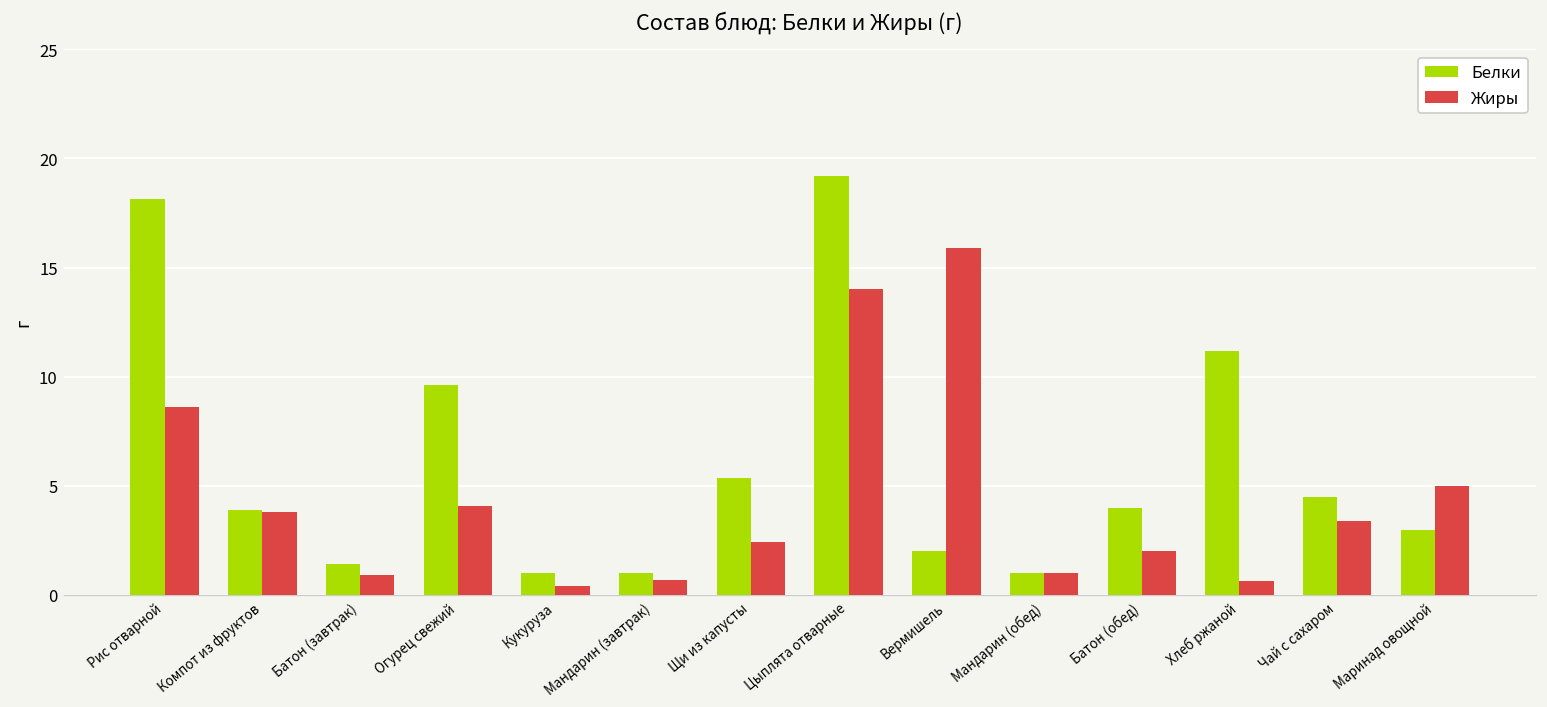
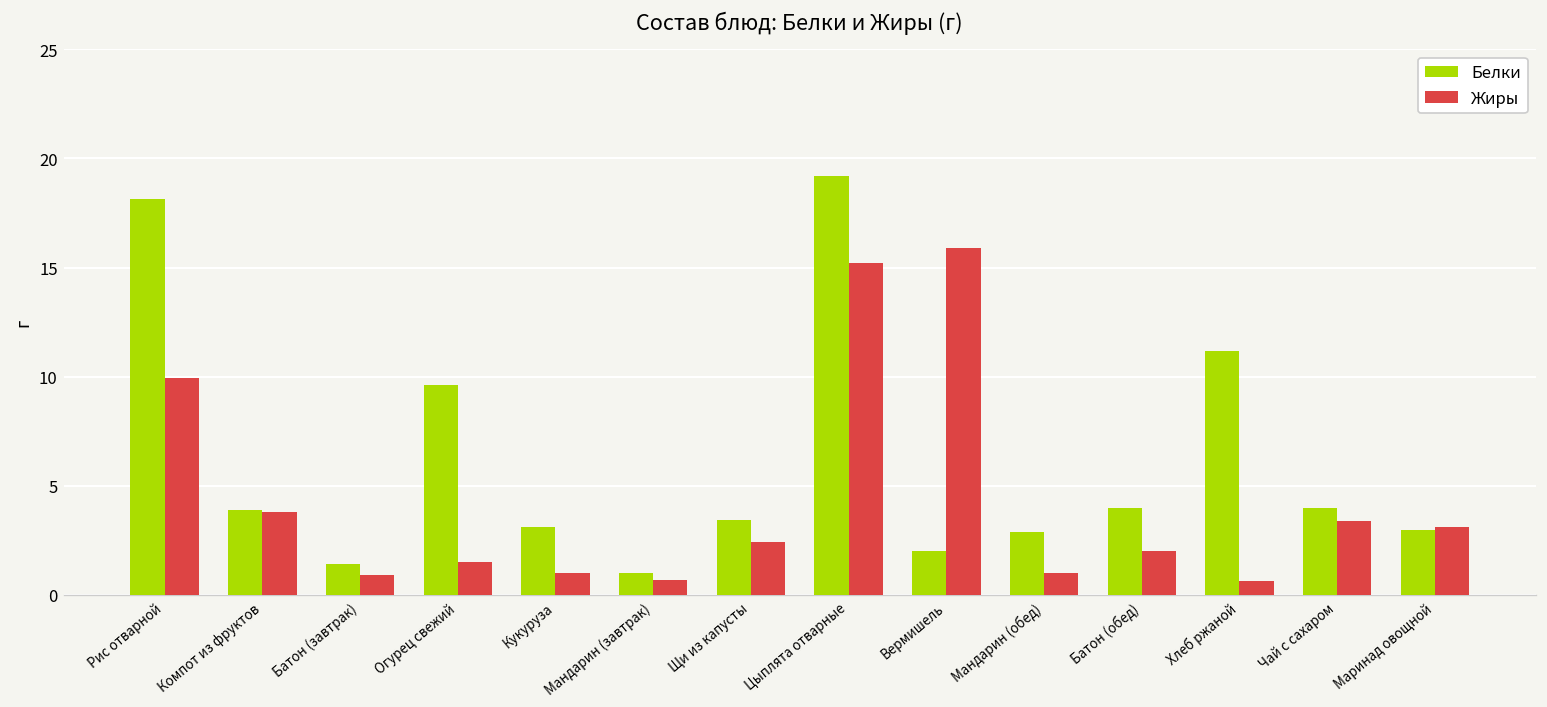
  {
    "Белки": {
      "Рис отварной": 18.2,
      "Компот из фруктов": 3.9,
      "Батон (завтрак)": 1.4,
      "Огурец свежий": 9.6,
-     "Кукуруза": 1.0,
+     "Кукуруза": 3.1,
      "Мандарин (завтрак)": 1.0,
-     "Щи из капусты": 5.4,
+     "Щи из капусты": 3.4,
      "Цыплята отварные": 19.2,
      "Вермишель": 2.0,
-     "Мандарин (обед)": 1.0,
+     "Мандарин (обед)": 2.9,
      "Батон (обед)": 4.0,
      "Хлеб ржаной": 11.2,
-     "Чай с сахаром": 4.5,
+     "Чай с сахаром": 4.0,
      "Маринад овощной": 3.0
    },
    "Жиры": {
-     "Рис отварной": 8.6,
+     "Рис отварной": 10.0,
      "Компот из фруктов": 3.8,
      "Батон (завтрак)": 0.9,
-     "Огурец свежий": 4.1,
-     "Кукуруза": 0.4,
+     "Огурец свежий": 1.5,
+     "Кукуруза": 1.0,
      "Мандарин (завтрак)": 0.7,
      "Щи из капусты": 2.4,
-     "Цыплята отварные": 14.0,
+     "Цыплята отварные": 15.2,
      "Вермишель": 15.9,
      "Мандарин (обед)": 1.0,
      "Батон (обед)": 2.0,
      "Хлеб ржаной": 0.7,
      "Чай с сахаром": 3.4,
-     "Маринад овощной": 5.0
+     "Маринад овощной": 3.1
    }
  }
